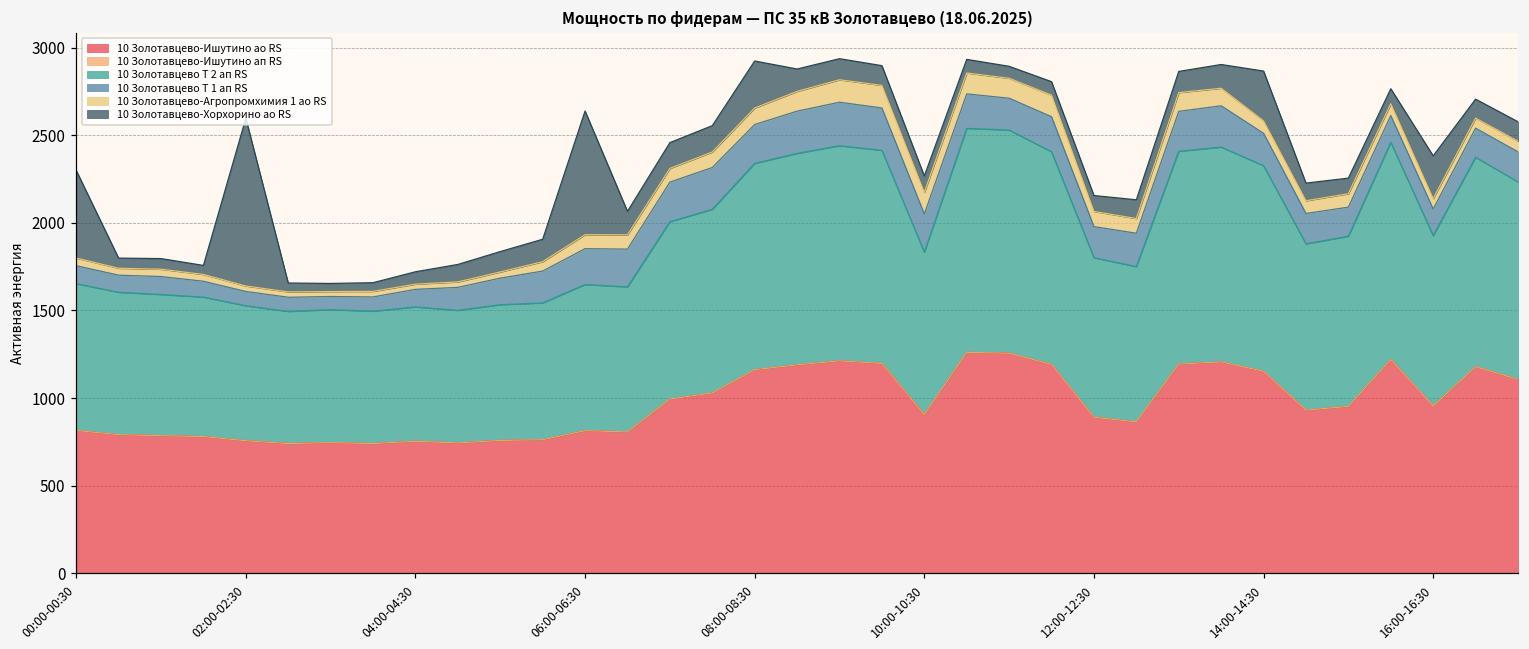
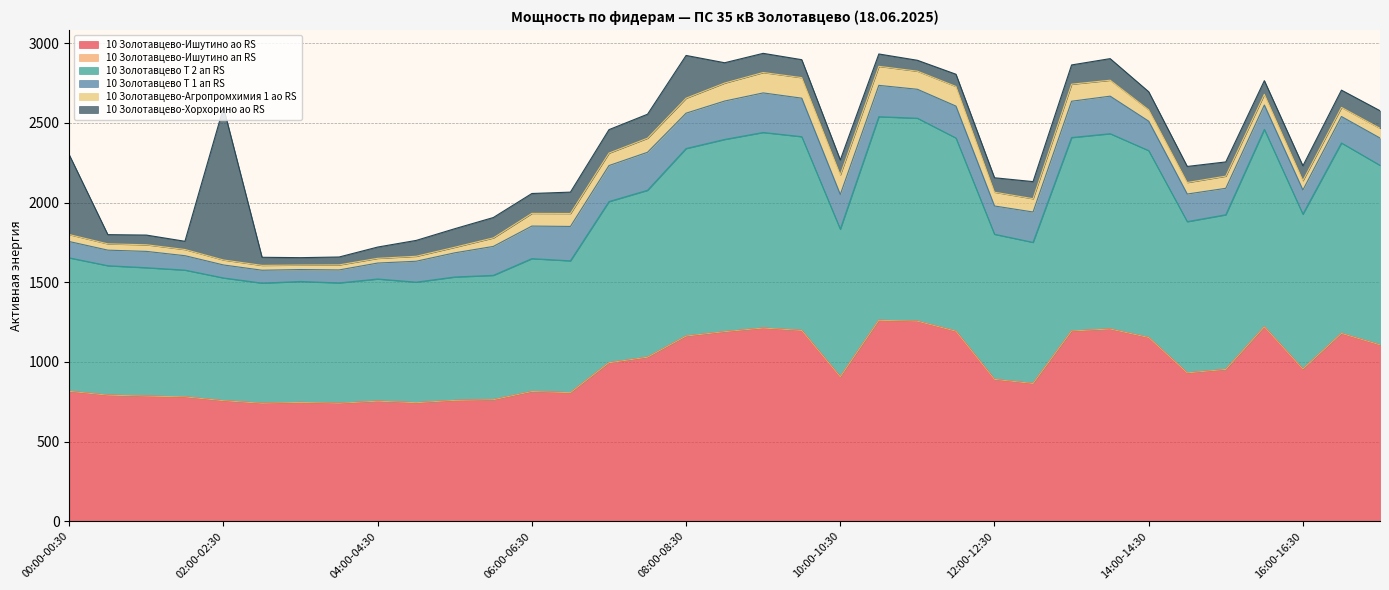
  {
    "10 Золотавцево-Хорхорино ао RS": {
      "00:00-00:30": 500,
      "04:00-04:30": 70,
-     "06:00-06:30": 710,
+     "06:00-06:30": 120,
      "08:00-08:30": 270,
      "10:00-10:30": 90,
      "12:00-12:30": 90,
-     "14:00-14:30": 280,
-     "16:00-16:30": 240
+     "14:00-14:30": 110,
+     "16:00-16:30": 90
    }
  }
